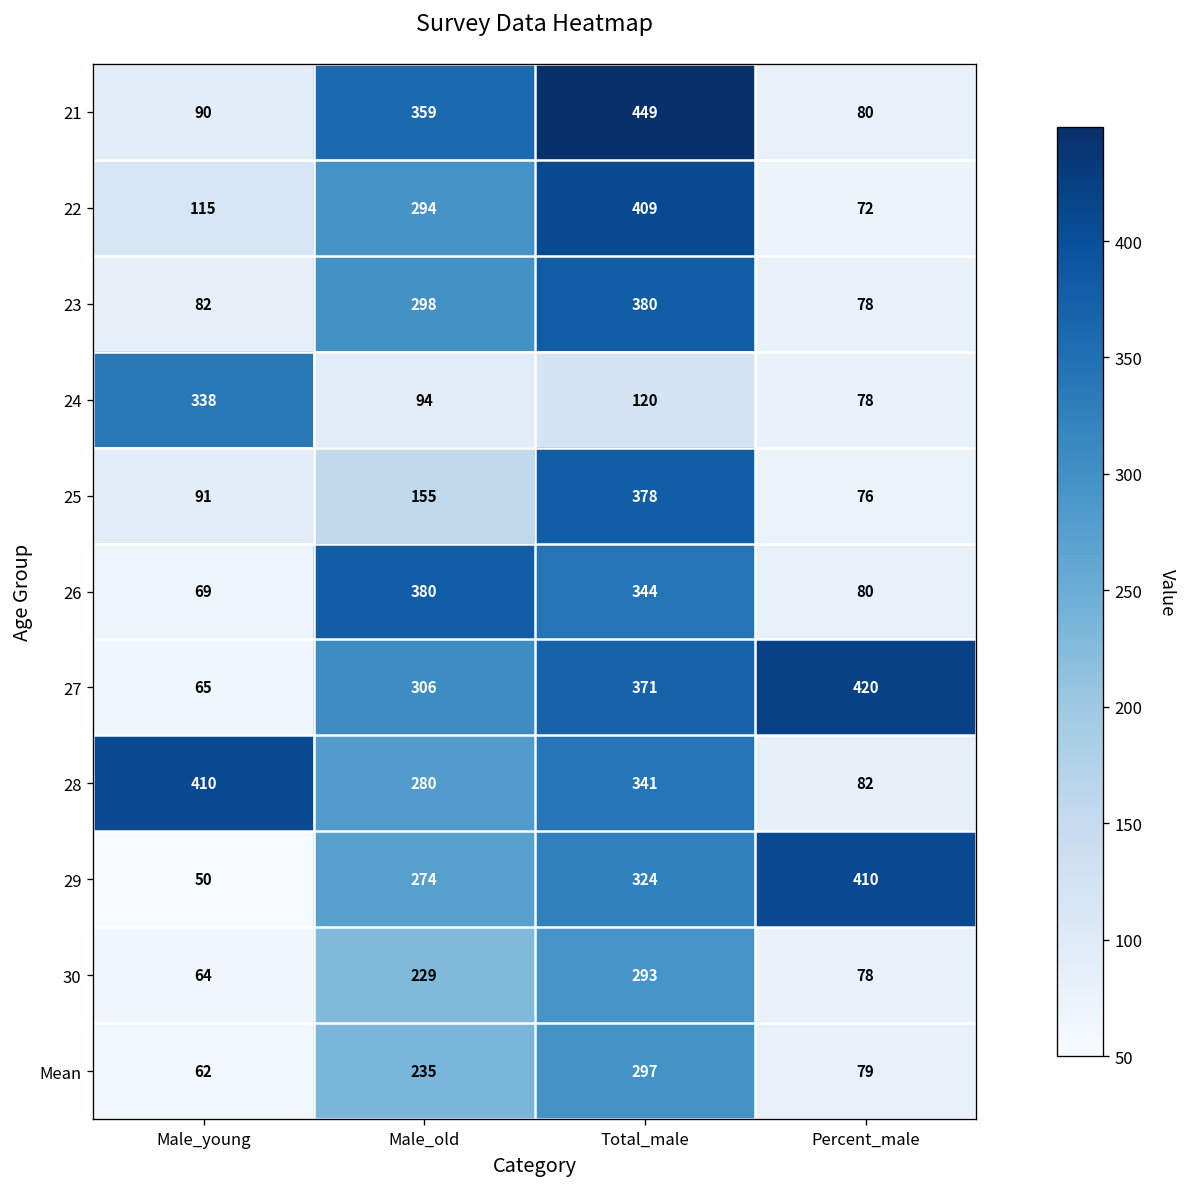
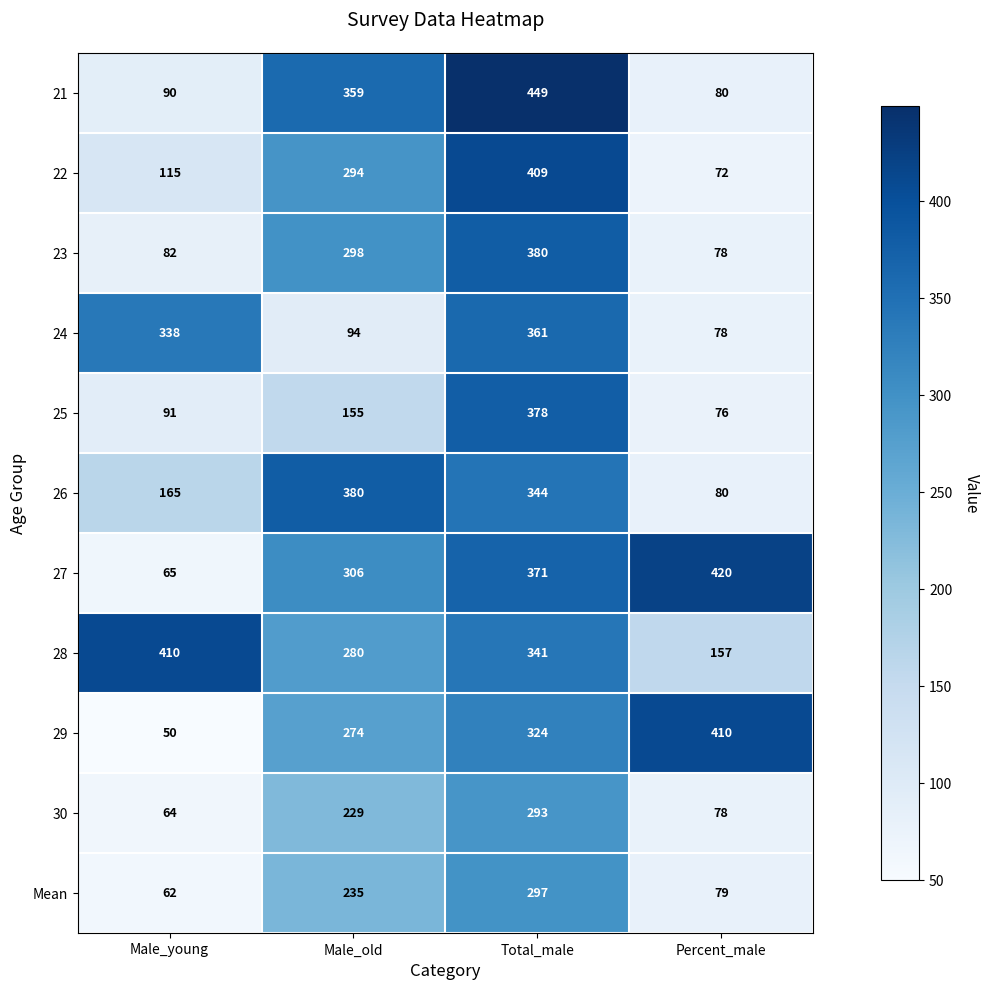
  {
    "21": {
      "Male_young": 90,
      "Male_old": 359,
      "Total_male": 449,
      "Percent_male": 80
    },
    "22": {
      "Male_young": 115,
      "Male_old": 294,
      "Total_male": 409,
      "Percent_male": 72
    },
    "23": {
      "Male_young": 82,
      "Male_old": 298,
      "Total_male": 380,
      "Percent_male": 78
    },
    "24": {
      "Male_young": 338,
      "Male_old": 94,
-     "Total_male": 120,
+     "Total_male": 361,
      "Percent_male": 78
    },
    "25": {
      "Male_young": 91,
      "Male_old": 155,
      "Total_male": 378,
      "Percent_male": 76
    },
    "26": {
-     "Male_young": 69,
+     "Male_young": 165,
      "Male_old": 380,
      "Total_male": 344,
      "Percent_male": 80
    },
    "27": {
      "Male_young": 65,
      "Male_old": 306,
      "Total_male": 371,
      "Percent_male": 420
    },
    "28": {
      "Male_young": 410,
      "Male_old": 280,
      "Total_male": 341,
-     "Percent_male": 82
+     "Percent_male": 157
    },
    "29": {
      "Male_young": 50,
      "Male_old": 274,
      "Total_male": 324,
      "Percent_male": 410
    },
    "30": {
      "Male_young": 64,
      "Male_old": 229,
      "Total_male": 293,
      "Percent_male": 78
    },
    "Mean": {
      "Male_young": 62,
      "Male_old": 235,
      "Total_male": 297,
      "Percent_male": 79
    }
  }
